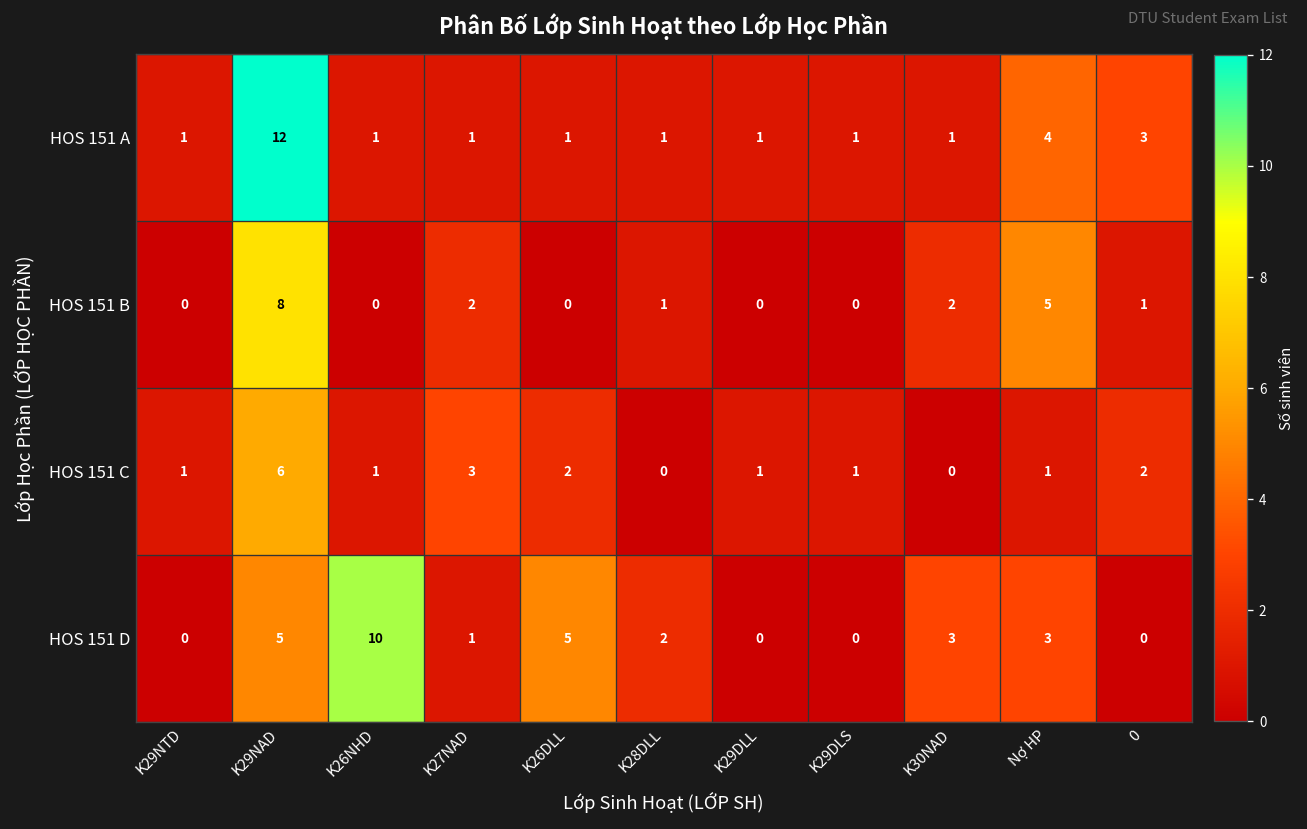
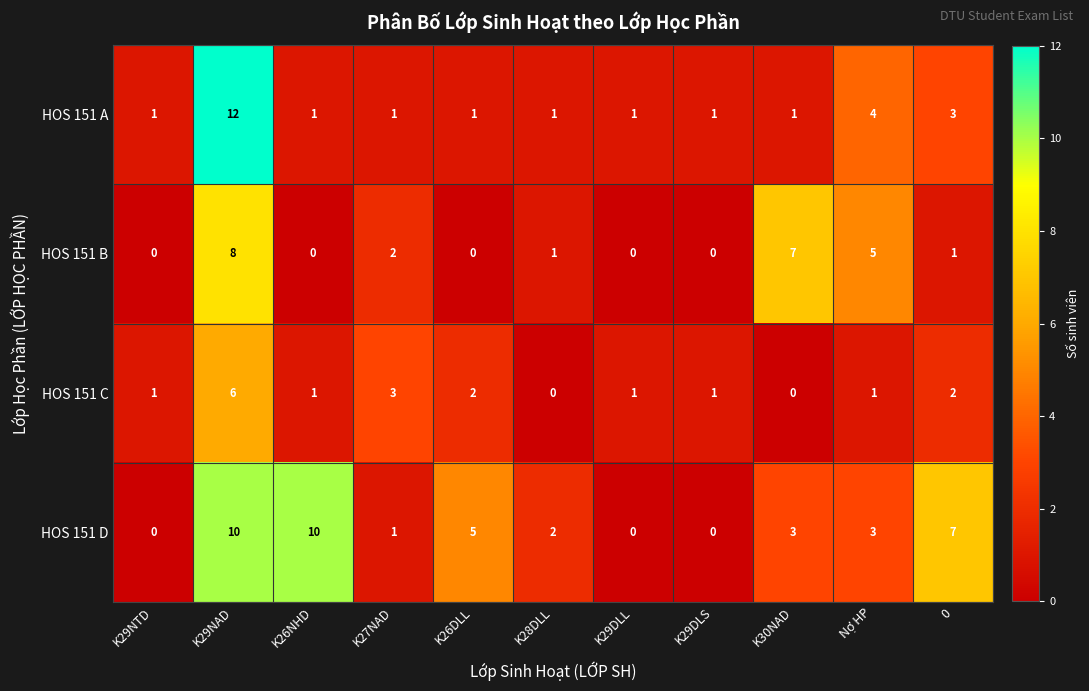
  {
    "HOS 151 A": {
      "K29NTD": 1,
      "K29NAD": 12,
      "K26NHD": 1,
      "K27NAD": 1,
      "K26DLL": 1,
      "K28DLL": 1,
      "K29DLL": 1,
      "K29DLS": 1,
      "K30NAD": 1,
      "Nợ HP": 4,
      "0": 3
    },
    "HOS 151 B": {
      "K29NTD": 0,
      "K29NAD": 8,
      "K26NHD": 0,
      "K27NAD": 2,
      "K26DLL": 0,
      "K28DLL": 1,
      "K29DLL": 0,
      "K29DLS": 0,
-     "K30NAD": 2,
+     "K30NAD": 7,
      "Nợ HP": 5,
      "0": 1
    },
    "HOS 151 C": {
      "K29NTD": 1,
      "K29NAD": 6,
      "K26NHD": 1,
      "K27NAD": 3,
      "K26DLL": 2,
      "K28DLL": 0,
      "K29DLL": 1,
      "K29DLS": 1,
      "K30NAD": 0,
      "Nợ HP": 1,
      "0": 2
    },
    "HOS 151 D": {
      "K29NTD": 0,
-     "K29NAD": 5,
+     "K29NAD": 10,
      "K26NHD": 10,
      "K27NAD": 1,
      "K26DLL": 5,
      "K28DLL": 2,
      "K29DLL": 0,
      "K29DLS": 0,
      "K30NAD": 3,
      "Nợ HP": 3,
-     "0": 0
+     "0": 7
    }
  }
